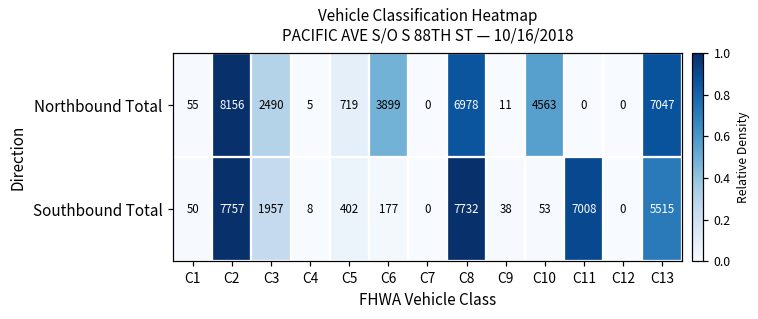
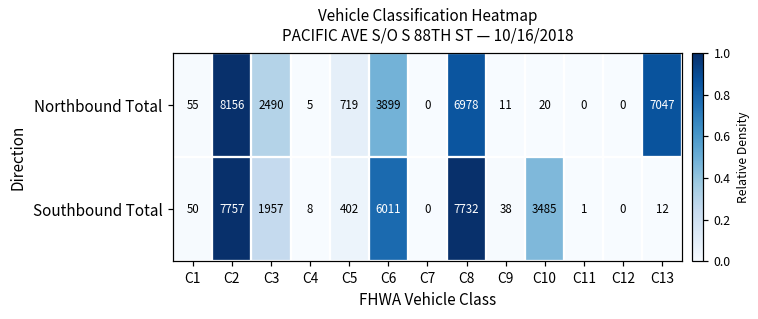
  {
    "Northbound Total": {
      "C1": 55,
      "C2": 8156,
      "C3": 2490,
      "C4": 5,
      "C5": 719,
      "C6": 3899,
      "C7": 0,
      "C8": 6978,
      "C9": 11,
-     "C10": 4563,
+     "C10": 20,
      "C11": 0,
      "C12": 0,
      "C13": 7047
    },
    "Southbound Total": {
      "C1": 50,
      "C2": 7757,
      "C3": 1957,
      "C4": 8,
      "C5": 402,
-     "C6": 177,
+     "C6": 6011,
      "C7": 0,
      "C8": 7732,
      "C9": 38,
-     "C10": 53,
-     "C11": 7008,
+     "C10": 3485,
+     "C11": 1,
      "C12": 0,
-     "C13": 5515
+     "C13": 12
    }
  }
